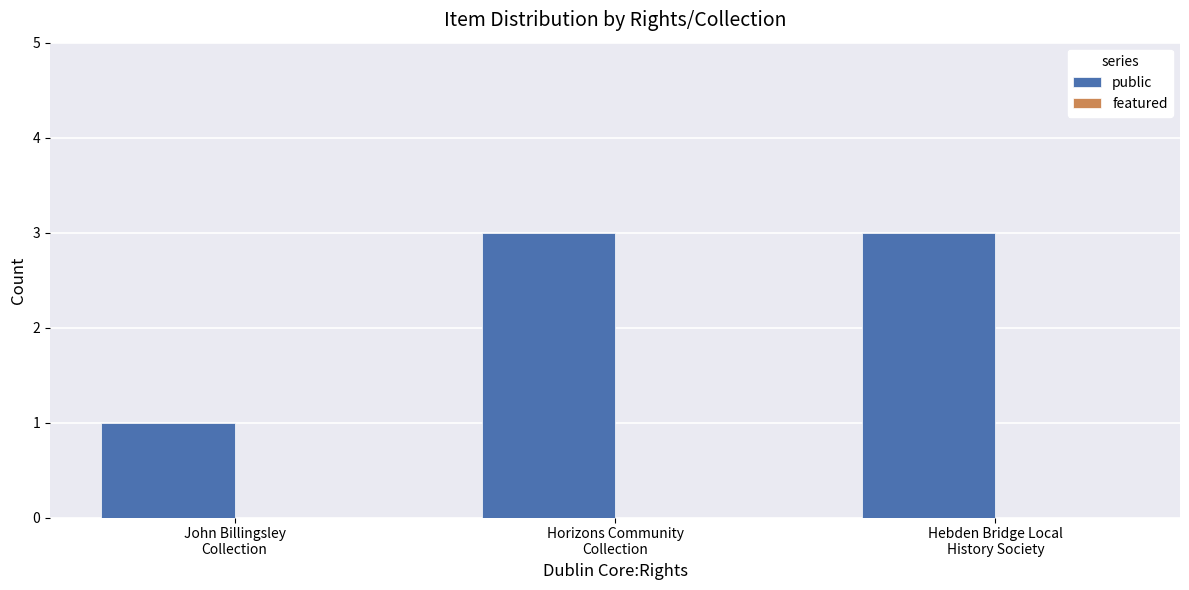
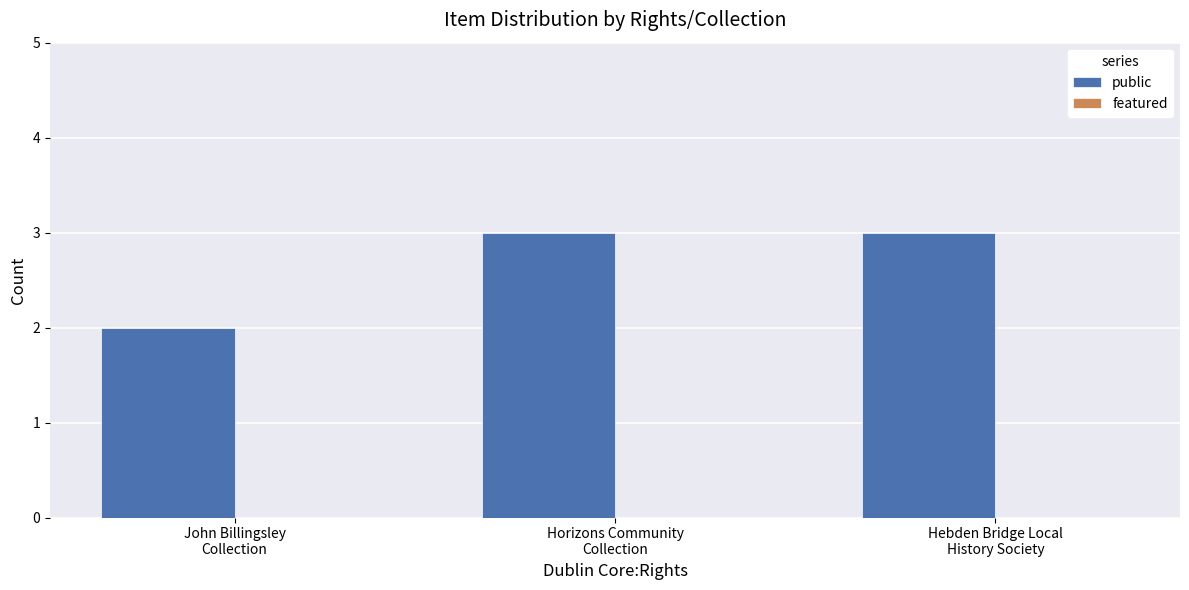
  {
    "public": {
-     "John Billingsley Collection": 1,
+     "John Billingsley Collection": 2,
      "Horizons Community Collection": 3,
      "Hebden Bridge Local History Society": 3
    },
    "featured": {
      "John Billingsley Collection": 0,
      "Horizons Community Collection": 0,
      "Hebden Bridge Local History Society": 0
    }
  }
